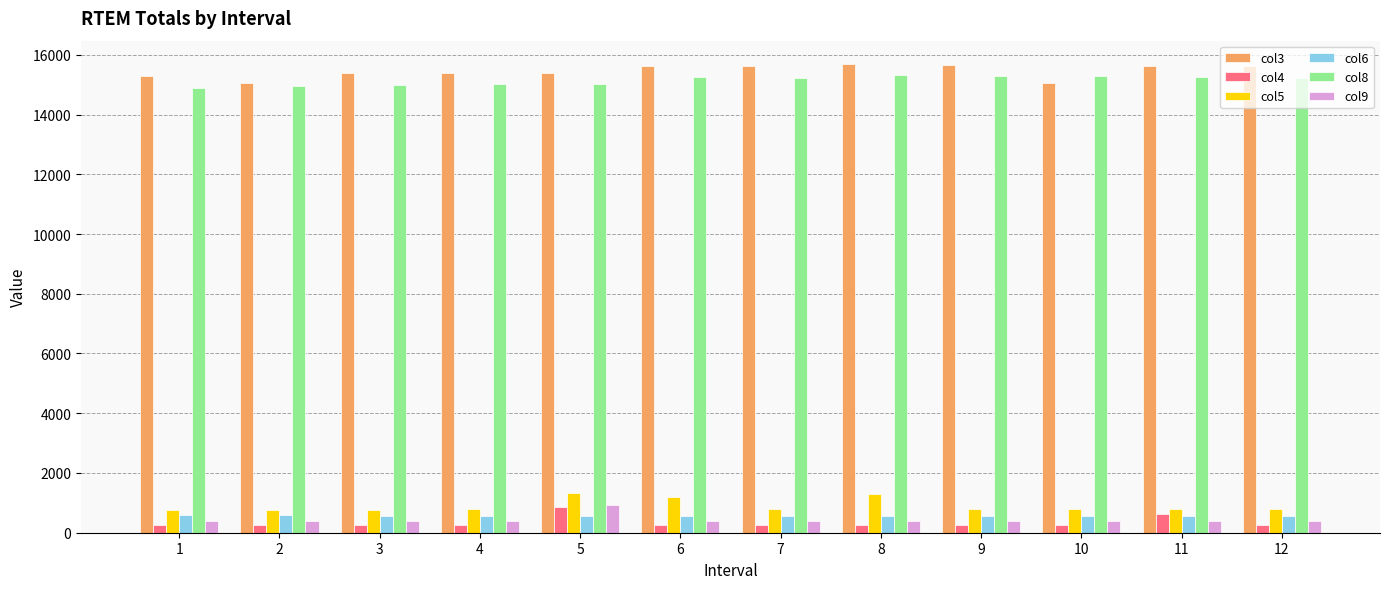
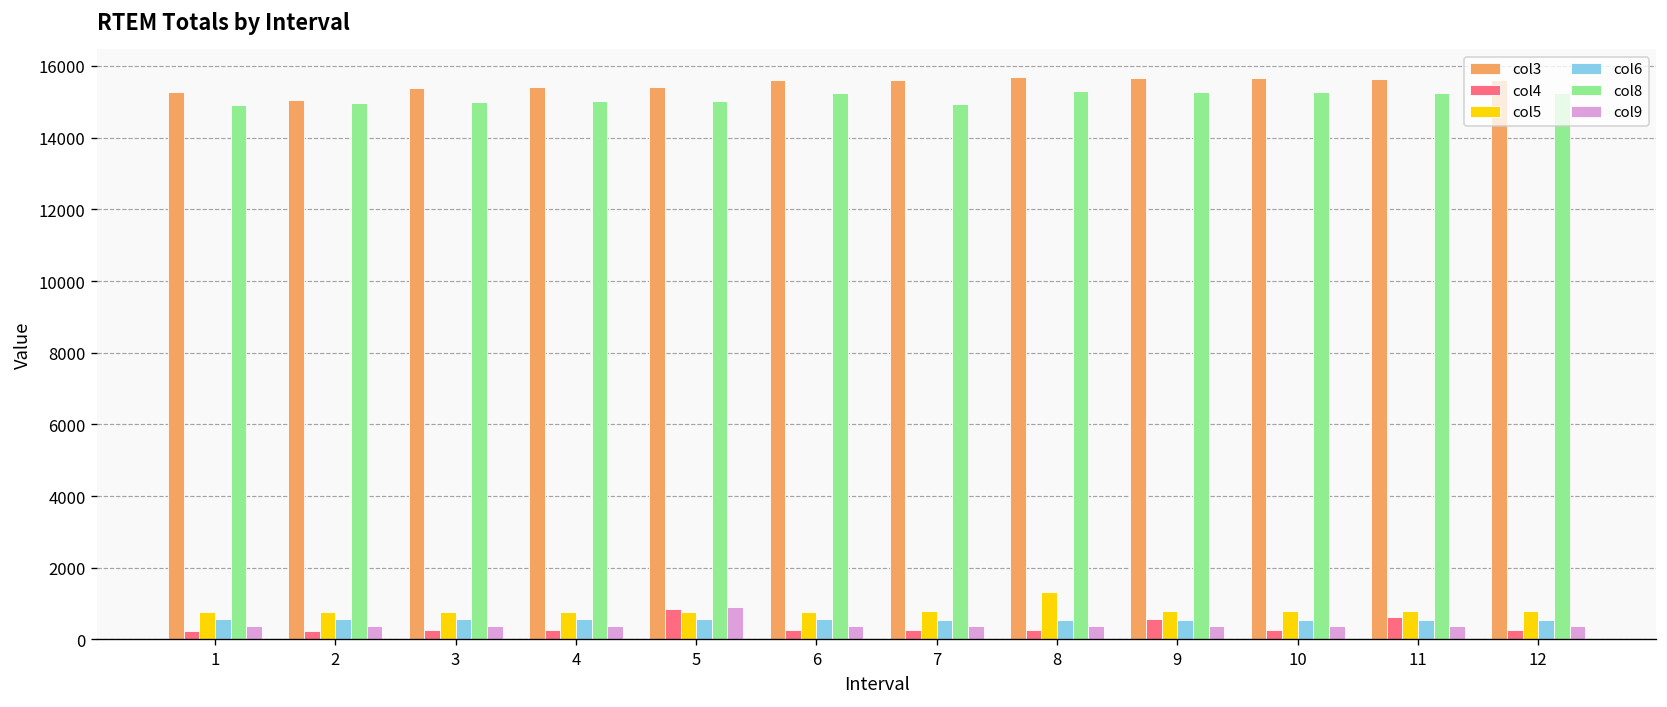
  {
    "col3": {
      "1": 15300,
      "2": 15100,
      "3": 15400,
      "4": 15400,
      "5": 15400,
      "6": 15600,
      "7": 15600,
      "8": 15700,
      "9": 15700,
-     "10": 15100,
+     "10": 15700,
      "11": 15600
    },
    "col4": {
      "1": 200,
      "2": 200,
      "3": 300,
      "4": 300,
      "5": 800,
      "6": 300,
      "7": 300,
      "8": 300,
-     "9": 300,
+     "9": 600,
      "10": 300,
      "11": 600,
      "12": 300
    },
    "col5": {
      "1": 800,
      "2": 800,
      "3": 800,
      "4": 800,
-     "5": 1300,
-     "6": 1200,
+     "5": 800,
+     "6": 800,
      "7": 800,
      "8": 1300,
      "9": 800,
      "10": 800,
      "11": 800,
      "12": 800
    },
    "col6": {
      "1": 600,
      "2": 600,
      "3": 600,
      "4": 600,
      "5": 600,
      "6": 600,
      "7": 600,
      "8": 600,
      "9": 500,
      "10": 500,
      "11": 500,
      "12": 500
    },
    "col8": {
      "1": 14900,
      "2": 15000,
      "3": 15000,
      "4": 15000,
      "5": 15000,
      "6": 15200,
-     "7": 15200,
+     "7": 14900,
      "8": 15300,
      "9": 15300,
      "10": 15300,
      "11": 15300
    },
    "col9": {
      "1": 400,
      "2": 400,
      "3": 400,
      "4": 400,
      "5": 900,
      "6": 400,
      "7": 400,
      "8": 400,
      "9": 400,
      "10": 400,
      "11": 400,
      "12": 400
    }
  }
